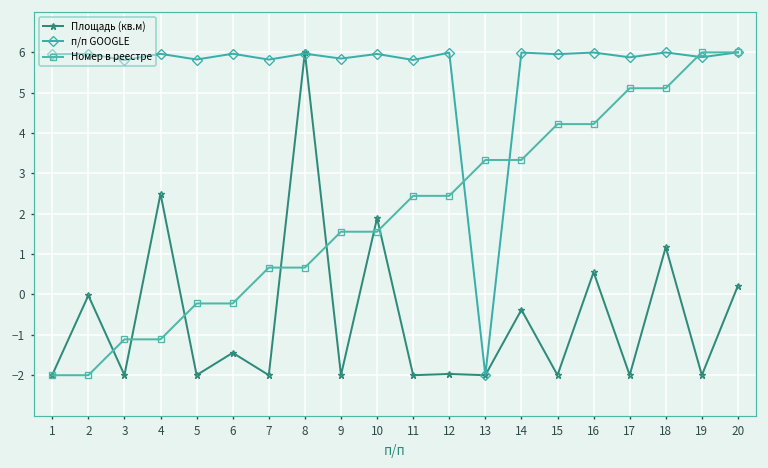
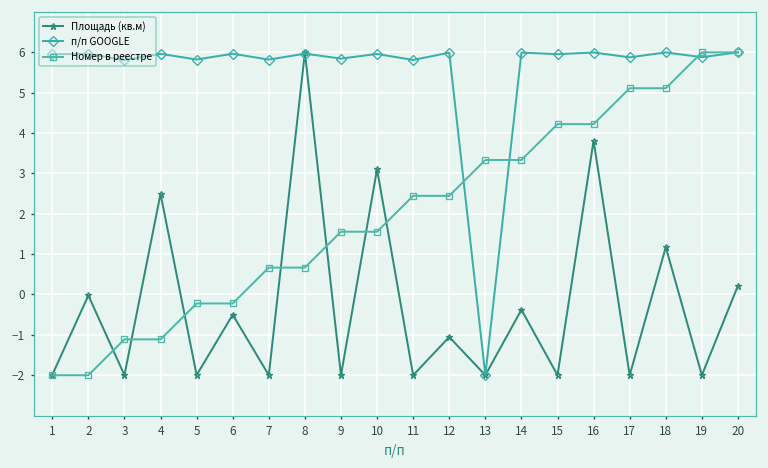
  {
    "Площадь (кв.м)": {
      "2": 0.0,
      "3": -2.0,
      "4": 2.5,
      "5": -2.0,
-     "6": -1.4,
+     "6": -0.5,
      "7": -2.0,
      "9": -2.0,
-     "10": 1.9,
+     "10": 3.1,
      "11": -2.0,
-     "12": -2.0,
+     "12": -1.1,
      "14": -0.4,
      "15": -2.0,
-     "16": 0.6,
+     "16": 3.8,
      "17": -2.0,
      "18": 1.2,
      "19": -2.0,
      "20": 0.2
    }
  }
